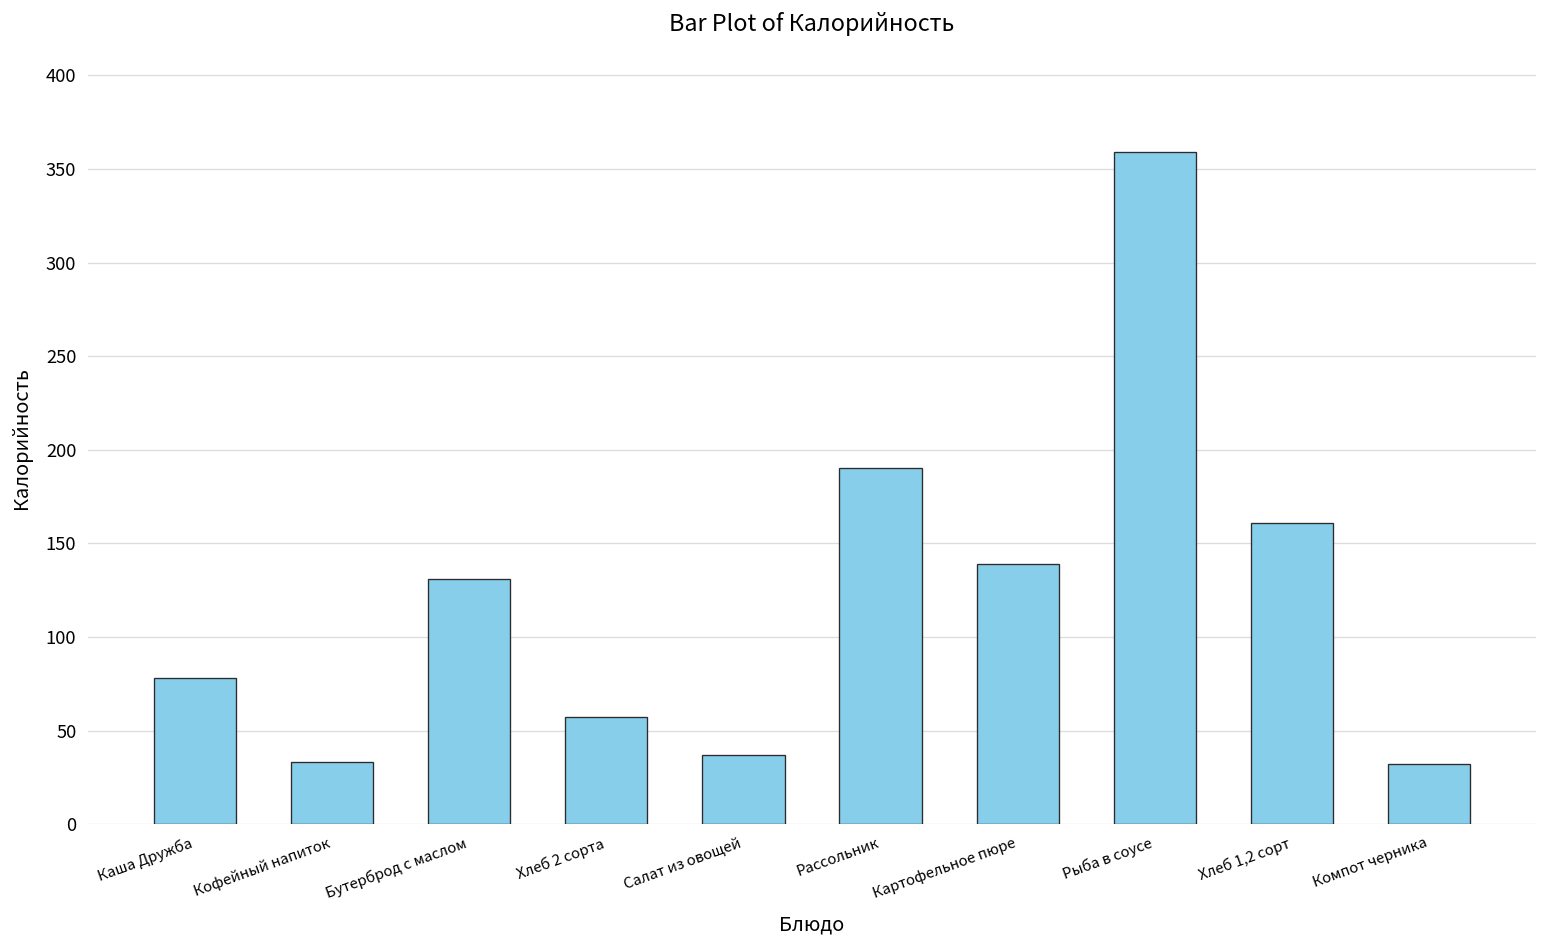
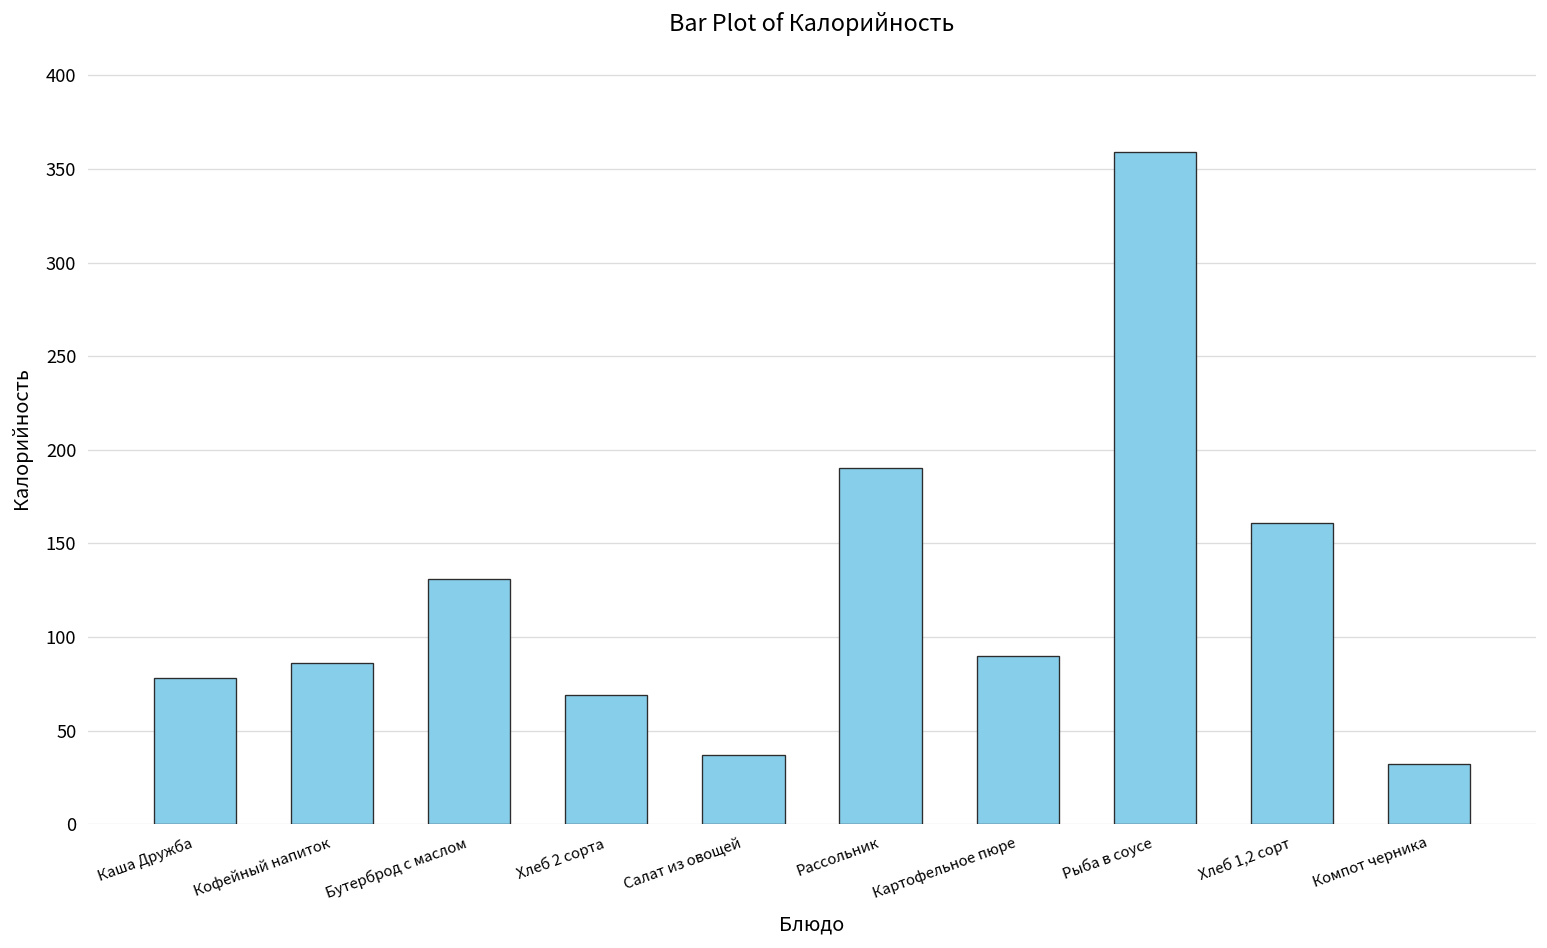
  {
    "Каша Дружба": 78,
-   "Кофейный напиток": 33,
+   "Кофейный напиток": 86,
    "Бутерброд с маслом": 131,
-   "Хлеб 2 сорта": 57,
+   "Хлеб 2 сорта": 69,
    "Салат из овощей": 37,
    "Рассольник": 190,
-   "Картофельное пюре": 139,
+   "Картофельное пюре": 90,
    "Рыба в соусе": 359,
    "Хлеб 1,2 сорт": 161,
    "Компот черника": 32
  }
